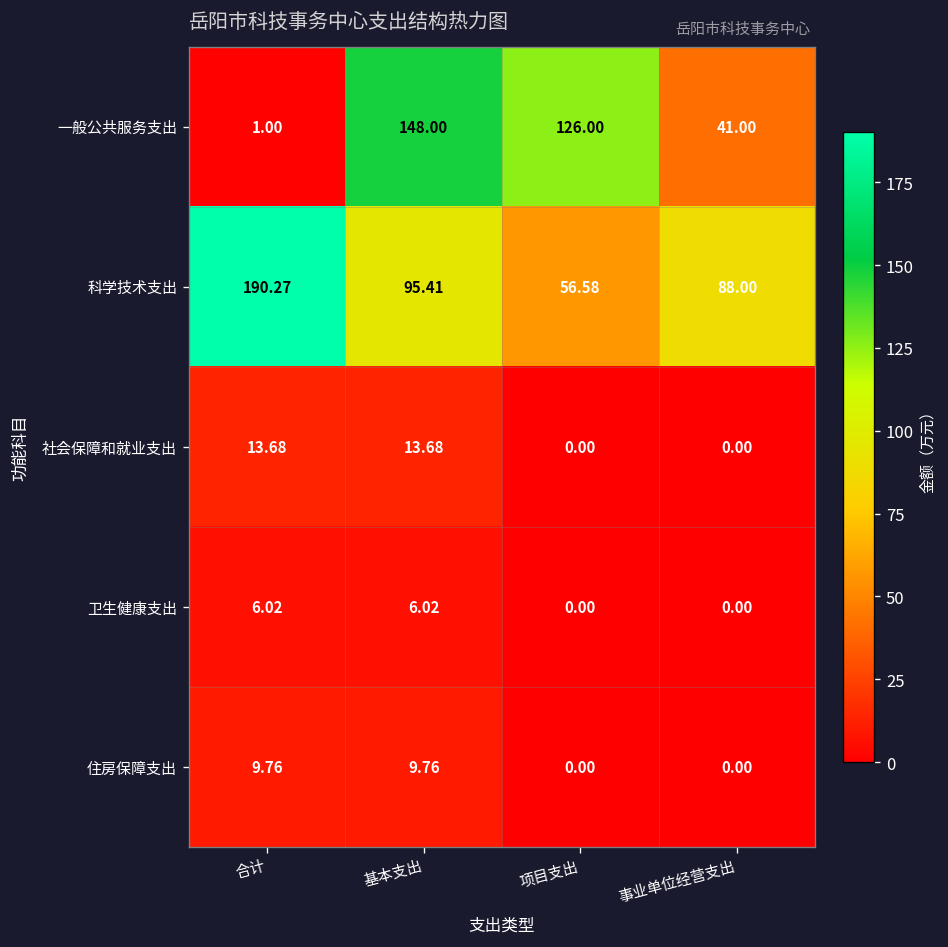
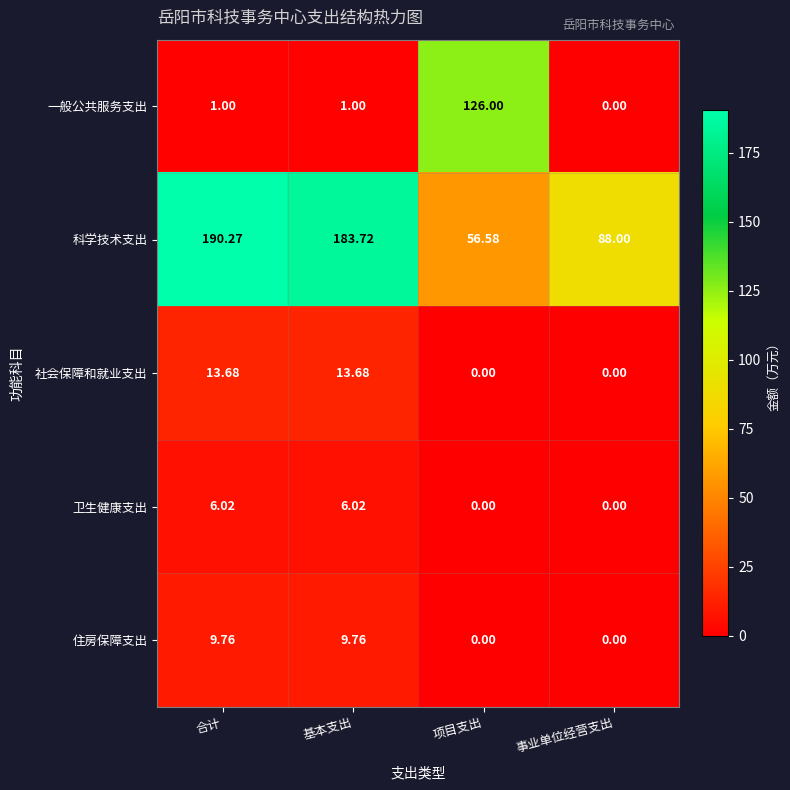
  {
    "一般公共服务支出": {
      "合计": 1.00,
-     "基本支出": 148.00,
+     "基本支出": 1.00,
      "项目支出": 126.00,
-     "事业单位经营支出": 41.00
+     "事业单位经营支出": 0.00
    },
    "科学技术支出": {
      "合计": 190.27,
-     "基本支出": 95.41,
+     "基本支出": 183.72,
      "项目支出": 56.58,
      "事业单位经营支出": 88.00
    },
    "社会保障和就业支出": {
      "合计": 13.68,
      "基本支出": 13.68,
      "项目支出": 0.00,
      "事业单位经营支出": 0.00
    },
    "卫生健康支出": {
      "合计": 6.02,
      "基本支出": 6.02,
      "项目支出": 0.00,
      "事业单位经营支出": 0.00
    },
    "住房保障支出": {
      "合计": 9.76,
      "基本支出": 9.76,
      "项目支出": 0.00,
      "事业单位经营支出": 0.00
    }
  }
